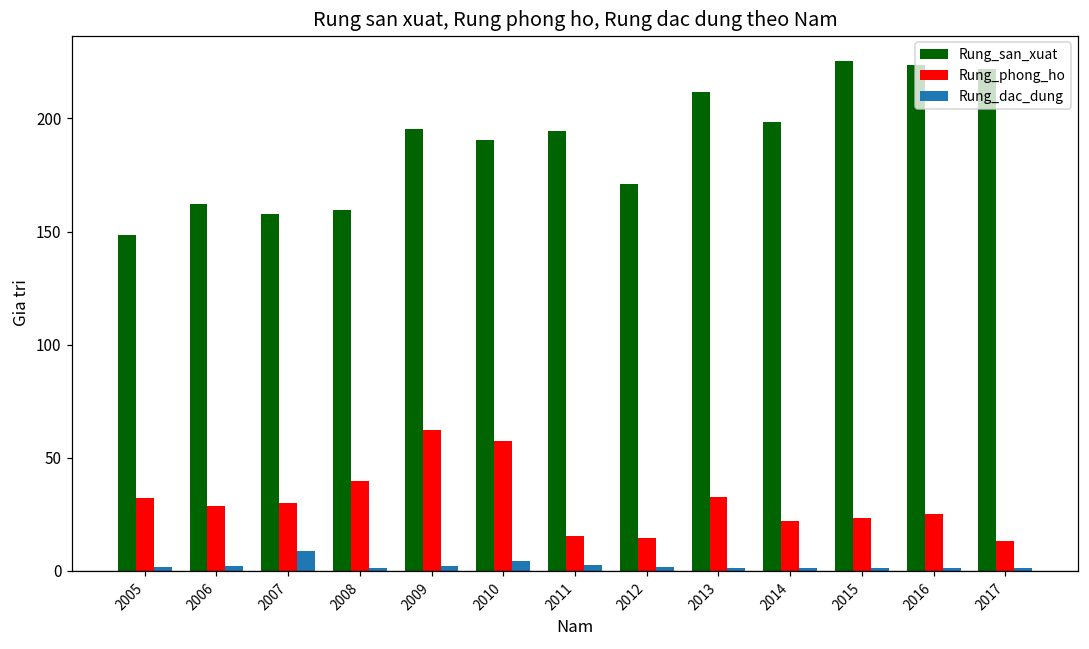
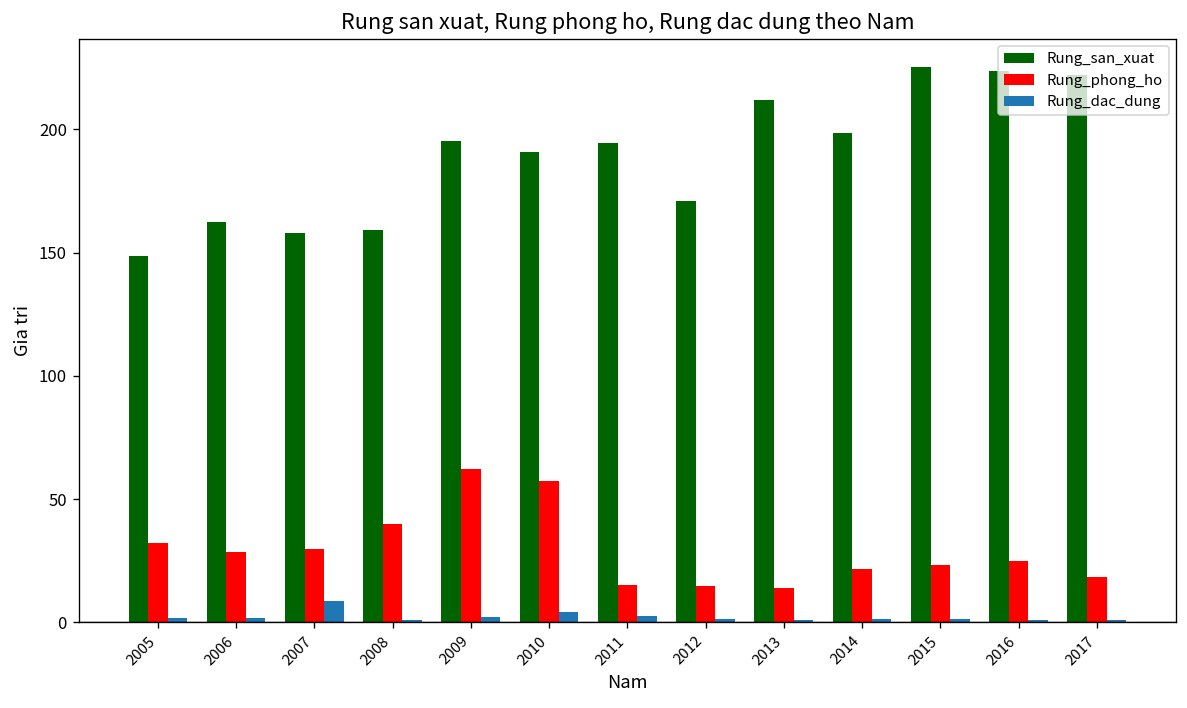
  {
    "Rung_san_xuat": {
      "2005": 149,
      "2006": 162,
      "2007": 158,
      "2008": 159,
      "2009": 195,
      "2010": 191,
      "2011": 194,
      "2012": 171,
      "2013": 212,
      "2014": 199,
      "2015": 225
    },
    "Rung_phong_ho": {
      "2005": 32,
      "2006": 28,
      "2007": 30,
      "2008": 40,
      "2009": 62,
      "2010": 58,
      "2011": 15,
      "2012": 15,
-     "2013": 33,
+     "2013": 14,
      "2014": 22,
      "2015": 23,
      "2016": 25,
-     "2017": 13
+     "2017": 18
    },
    "Rung_dac_dung": {
      "2005": 2,
      "2006": 2,
      "2007": 9,
      "2009": 2,
      "2010": 4,
      "2011": 3,
      "2012": 1,
      "2014": 1,
      "2015": 1
    }
  }
